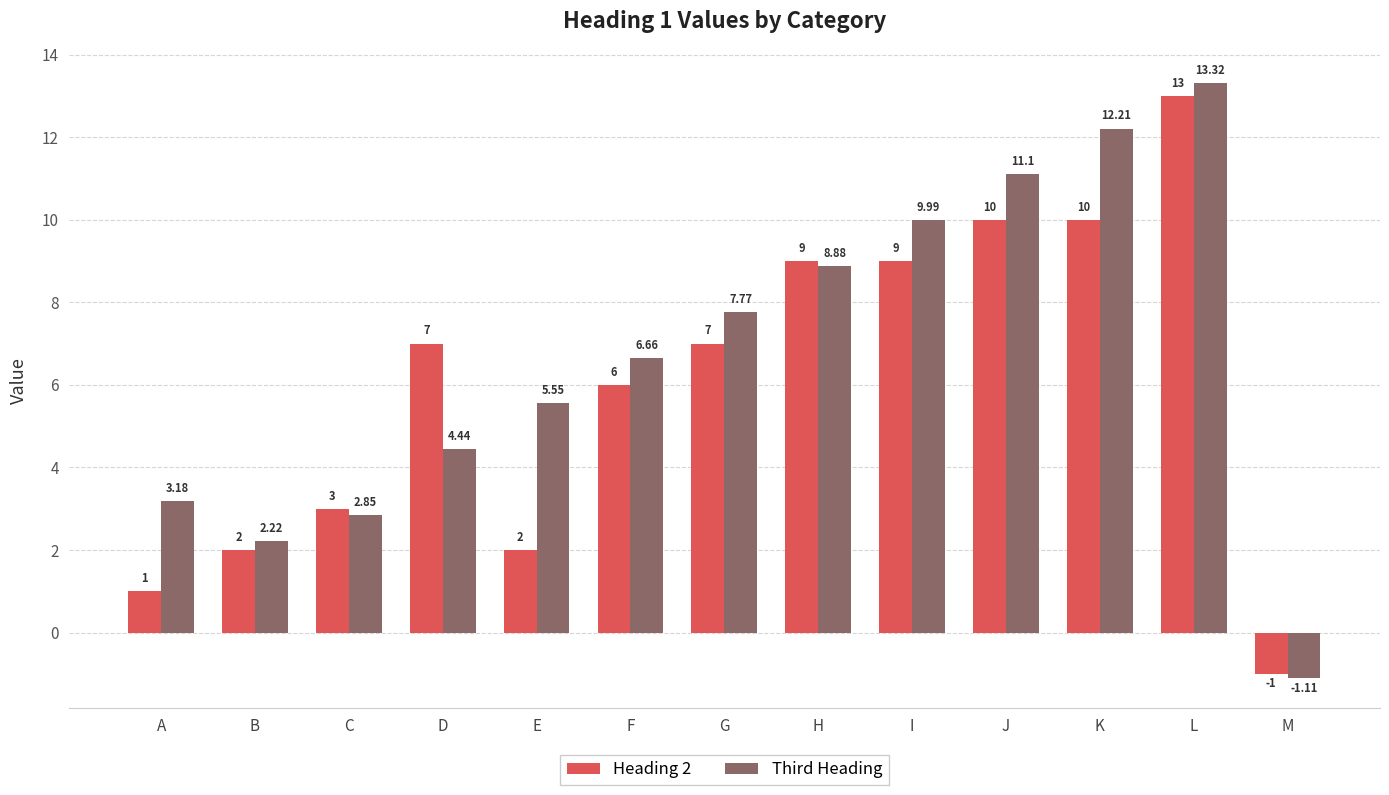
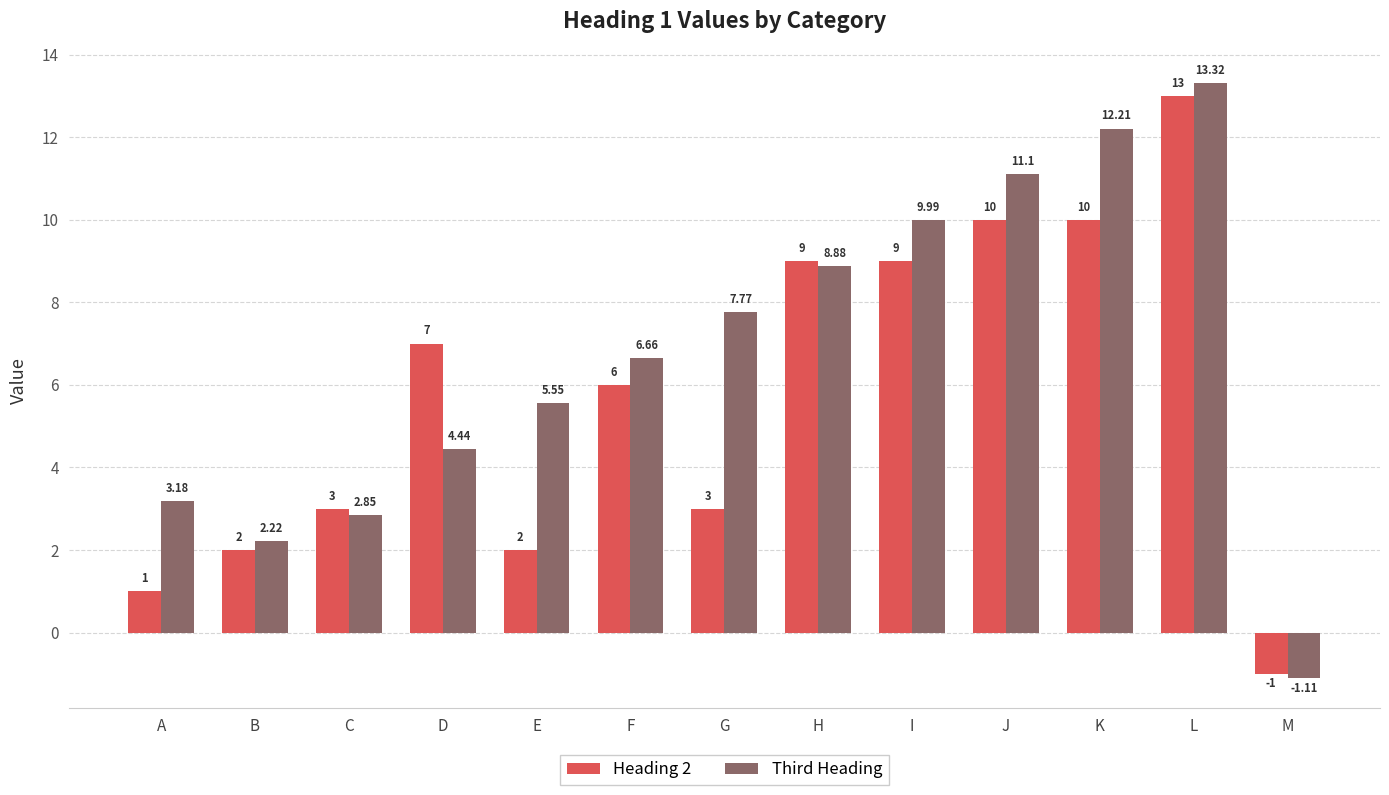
  {
    "Heading 2": {
      "A": 1,
      "B": 2,
      "C": 3,
      "D": 7,
      "E": 2,
      "F": 6,
-     "G": 7,
+     "G": 3,
      "H": 9,
      "I": 9,
      "J": 10,
      "K": 10,
      "L": 13,
      "M": -1
    },
    "Third Heading": {
      "A": 3.18,
      "B": 2.22,
      "C": 2.85,
      "D": 4.44,
      "E": 5.55,
      "F": 6.66,
      "G": 7.77,
      "H": 8.88,
      "I": 9.99,
      "J": 11.1,
      "K": 12.21,
      "L": 13.32,
      "M": -1.11
    }
  }
